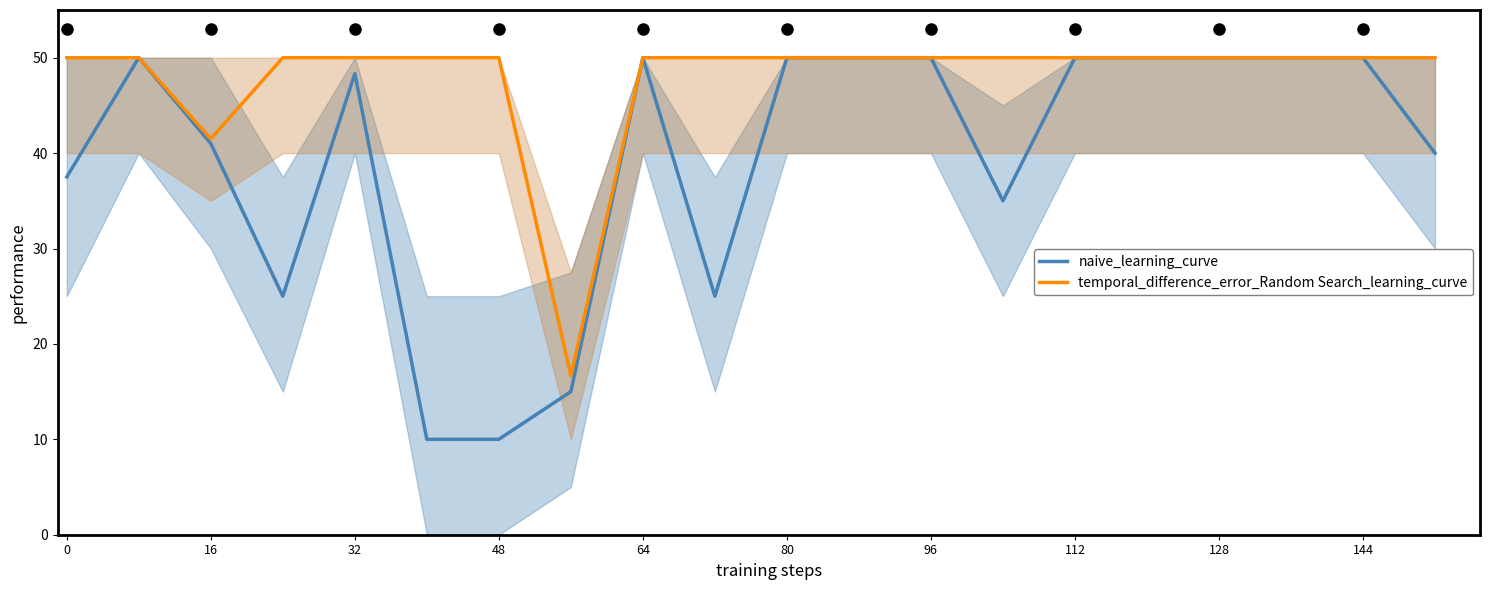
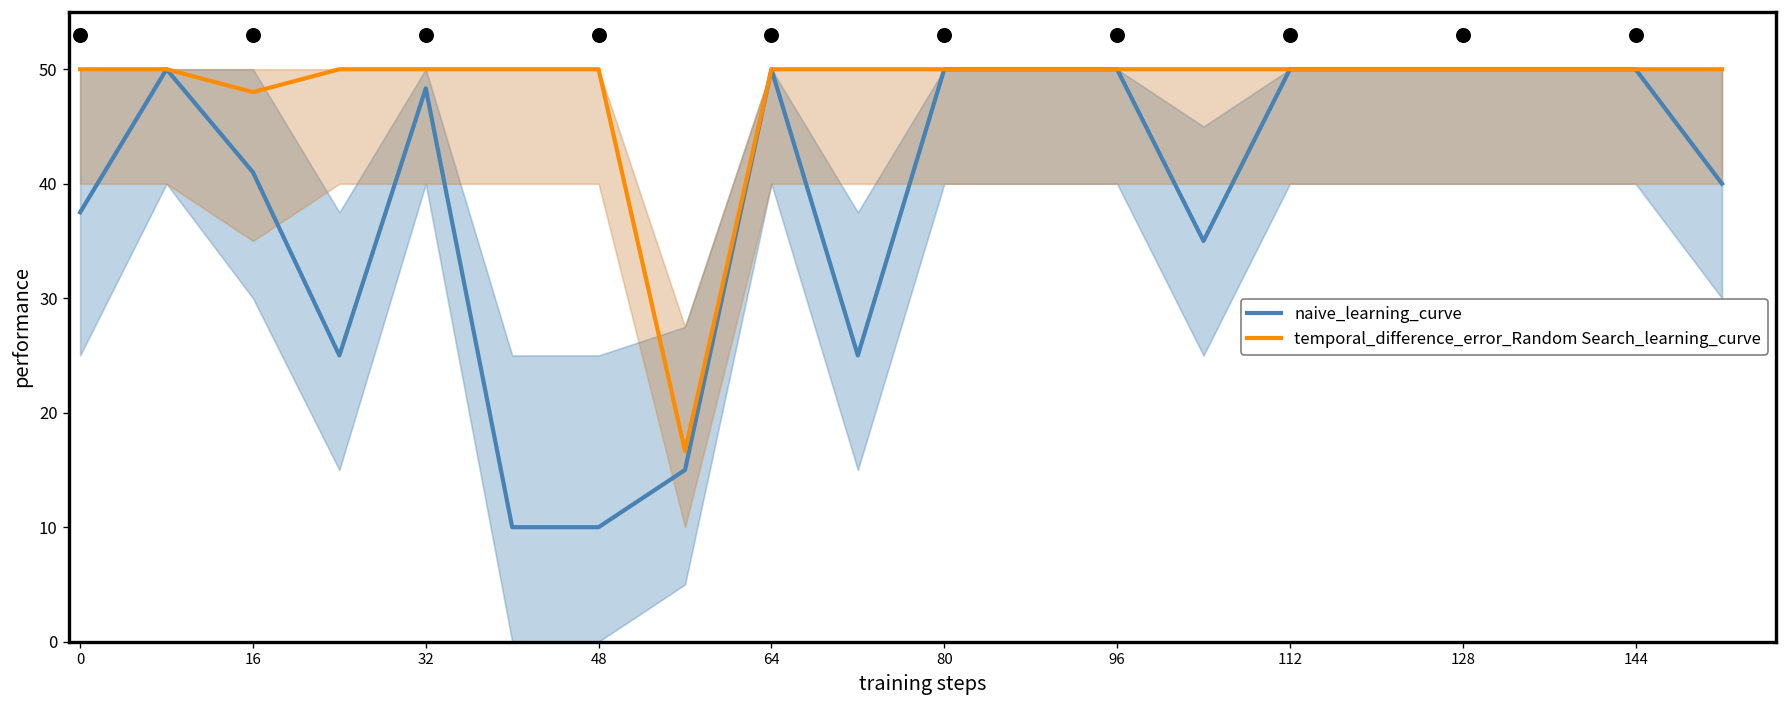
  {
    "temporal_difference_error_Random Search_learning_curve": {
-     "16": 42
+     "16": 48
    }
  }
